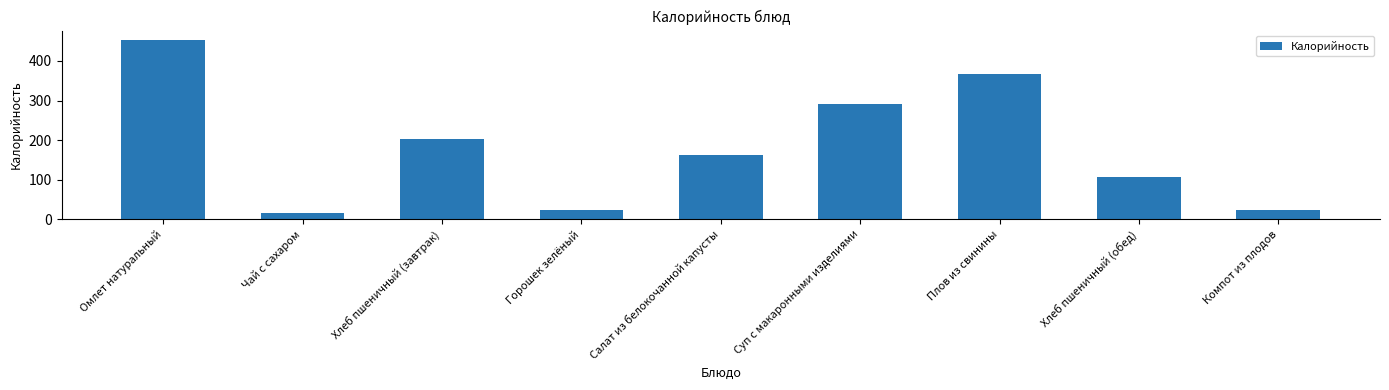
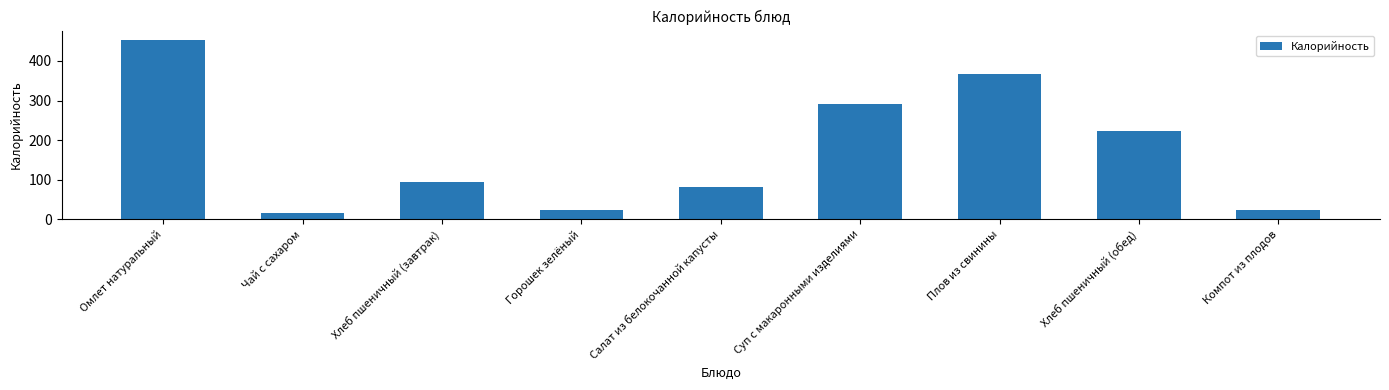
  {
    "Омлет натуральный": 450,
    "Чай с сахаром": 10,
-   "Хлеб пшеничный (завтрак)": 200,
+   "Хлеб пшеничный (завтрак)": 90,
    "Горошек зелёный": 20,
-   "Салат из белокочанной капусты": 160,
+   "Салат из белокочанной капусты": 80,
    "Суп с макаронными изделиями": 290,
    "Плов из свинины": 370,
-   "Хлеб пшеничный (обед)": 110,
+   "Хлеб пшеничный (обед)": 220,
    "Компот из плодов": 20
  }
